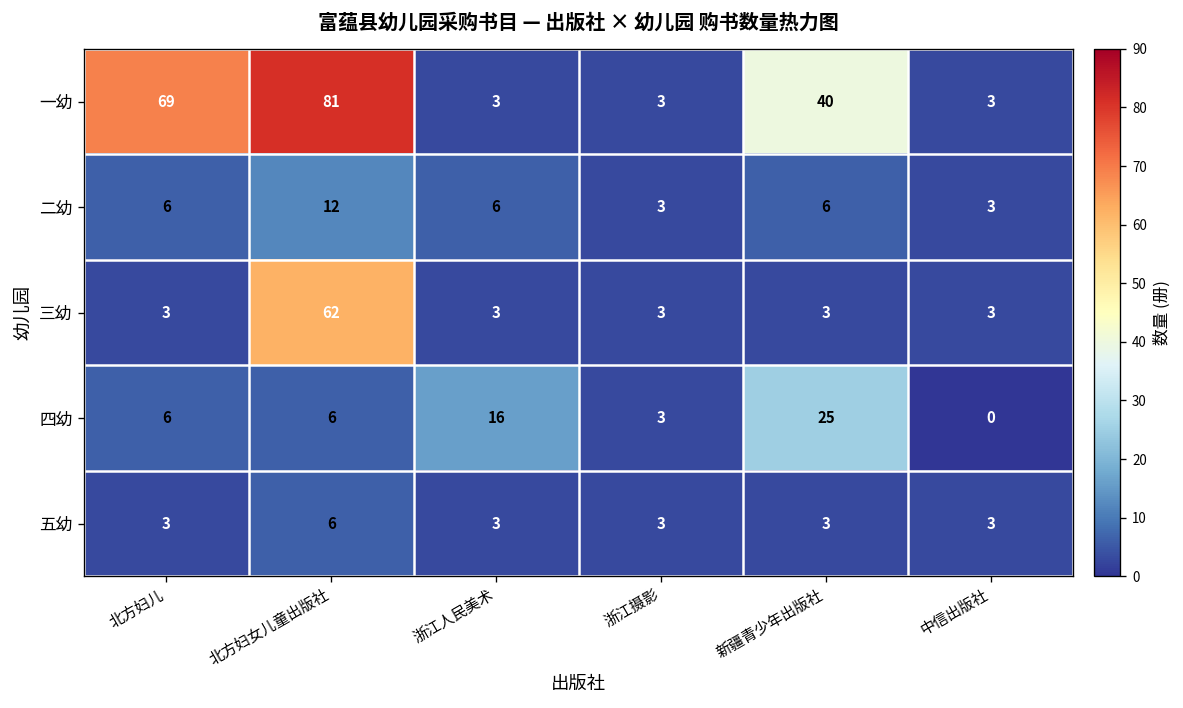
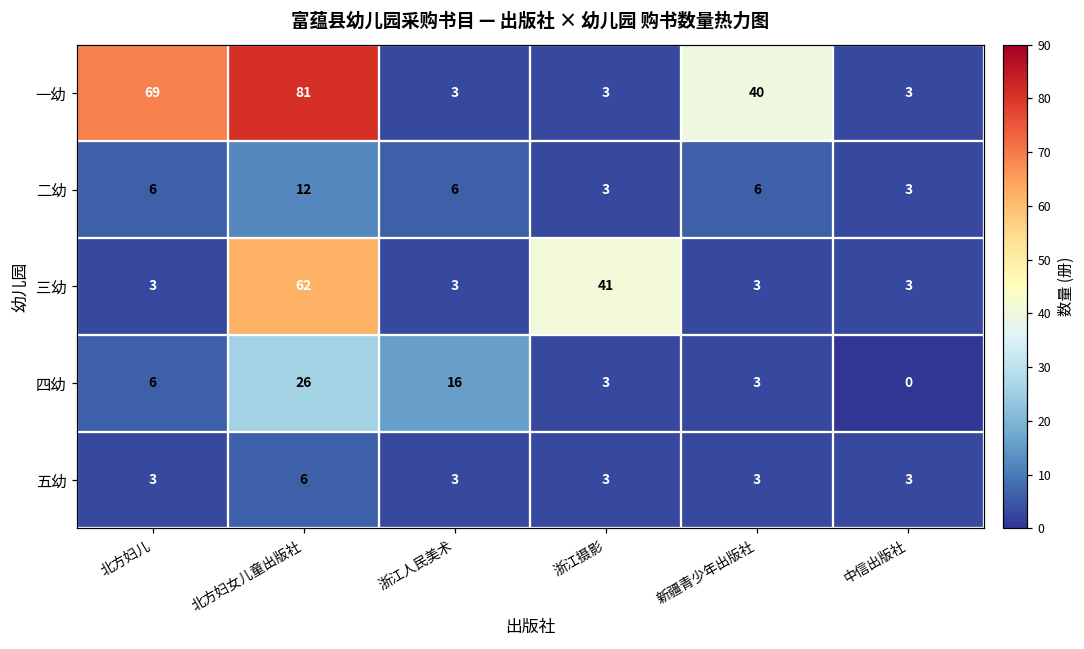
  {
    "一幼": {
      "北方妇儿": 69,
      "北方妇女儿童出版社": 81,
      "浙江人民美术": 3,
      "浙江摄影": 3,
      "新疆青少年出版社": 40,
      "中信出版社": 3
    },
    "二幼": {
      "北方妇儿": 6,
      "北方妇女儿童出版社": 12,
      "浙江人民美术": 6,
      "浙江摄影": 3,
      "新疆青少年出版社": 6,
      "中信出版社": 3
    },
    "三幼": {
      "北方妇儿": 3,
      "北方妇女儿童出版社": 62,
      "浙江人民美术": 3,
-     "浙江摄影": 3,
+     "浙江摄影": 41,
      "新疆青少年出版社": 3,
      "中信出版社": 3
    },
    "四幼": {
      "北方妇儿": 6,
-     "北方妇女儿童出版社": 6,
+     "北方妇女儿童出版社": 26,
      "浙江人民美术": 16,
      "浙江摄影": 3,
-     "新疆青少年出版社": 25,
+     "新疆青少年出版社": 3,
      "中信出版社": 0
    },
    "五幼": {
      "北方妇儿": 3,
      "北方妇女儿童出版社": 6,
      "浙江人民美术": 3,
      "浙江摄影": 3,
      "新疆青少年出版社": 3,
      "中信出版社": 3
    }
  }
